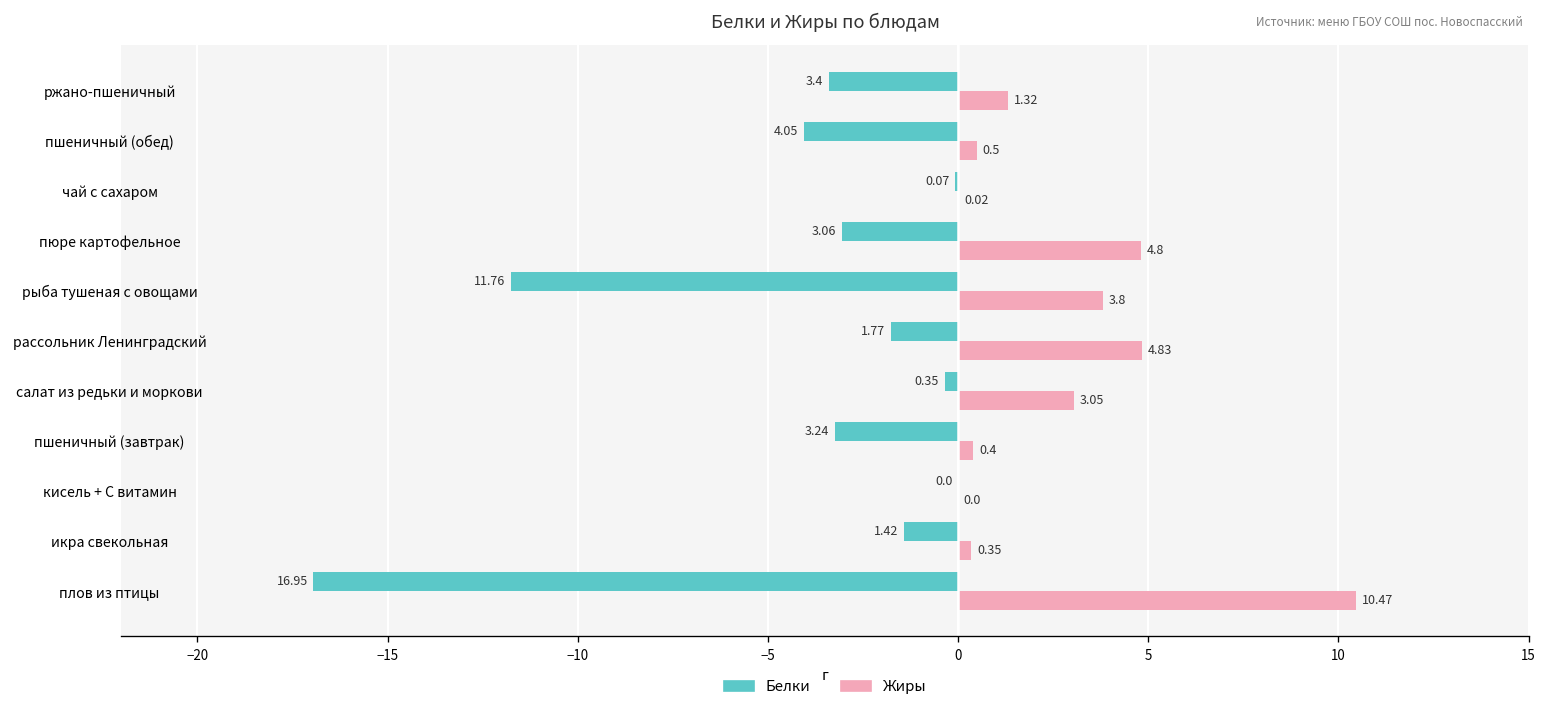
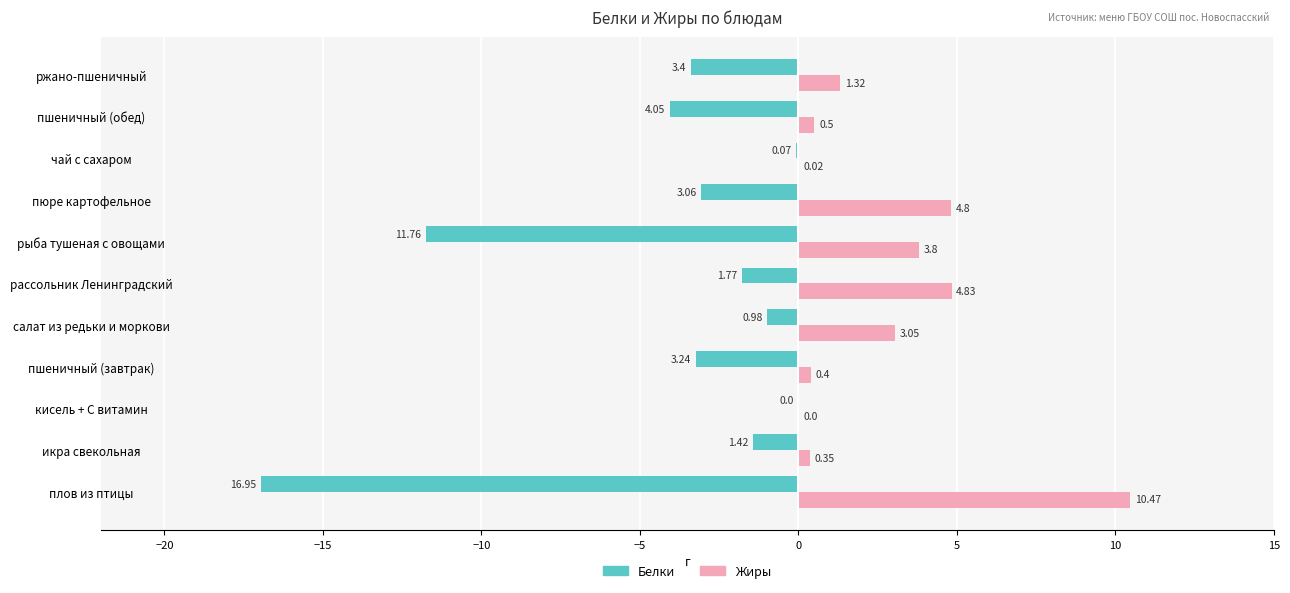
  {
    "Белки": {
-     "салат из редьки и моркови": 0.35,
+     "салат из редьки и моркови": 0.98,
      "кисель + С витамин": 0.0
    },
    "Жиры": {
      "ржано-пшеничный": 1.32,
      "пшеничный (обед)": 0.5,
      "чай с сахаром": 0.02,
      "пюре картофельное": 4.8,
      "рыба тушеная с овощами": 3.8,
      "рассольник Ленинградский": 4.83,
      "салат из редьки и моркови": 3.05,
      "пшеничный (завтрак)": 0.4,
      "кисель + С витамин": 0.0,
      "икра свекольная": 0.35,
      "плов из птицы": 10.47
    }
  }
